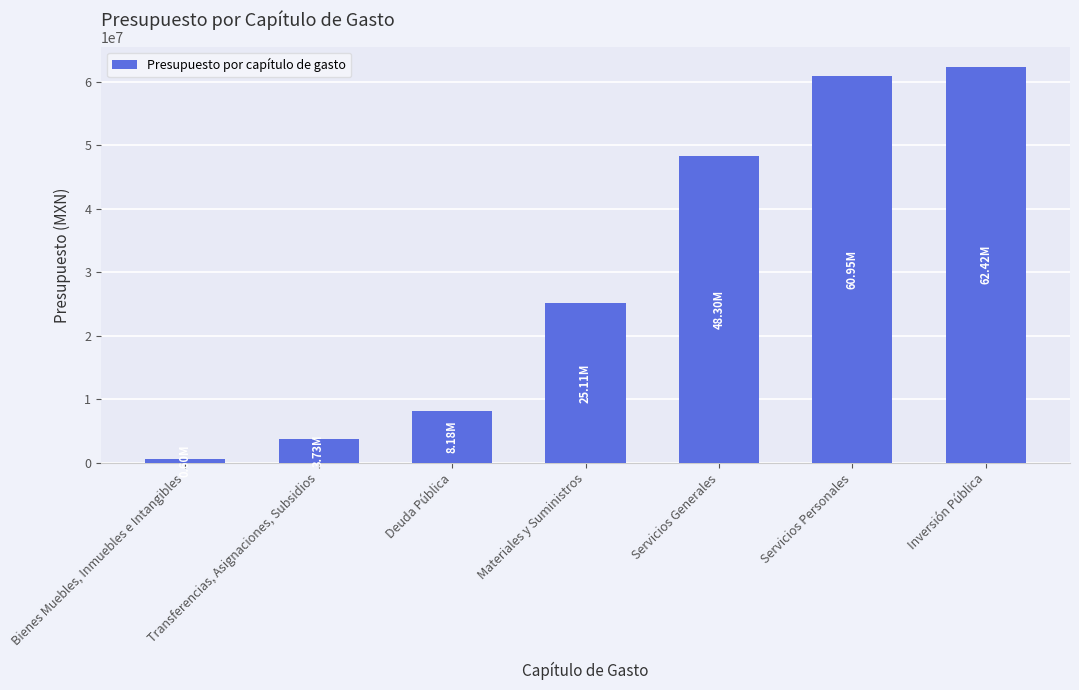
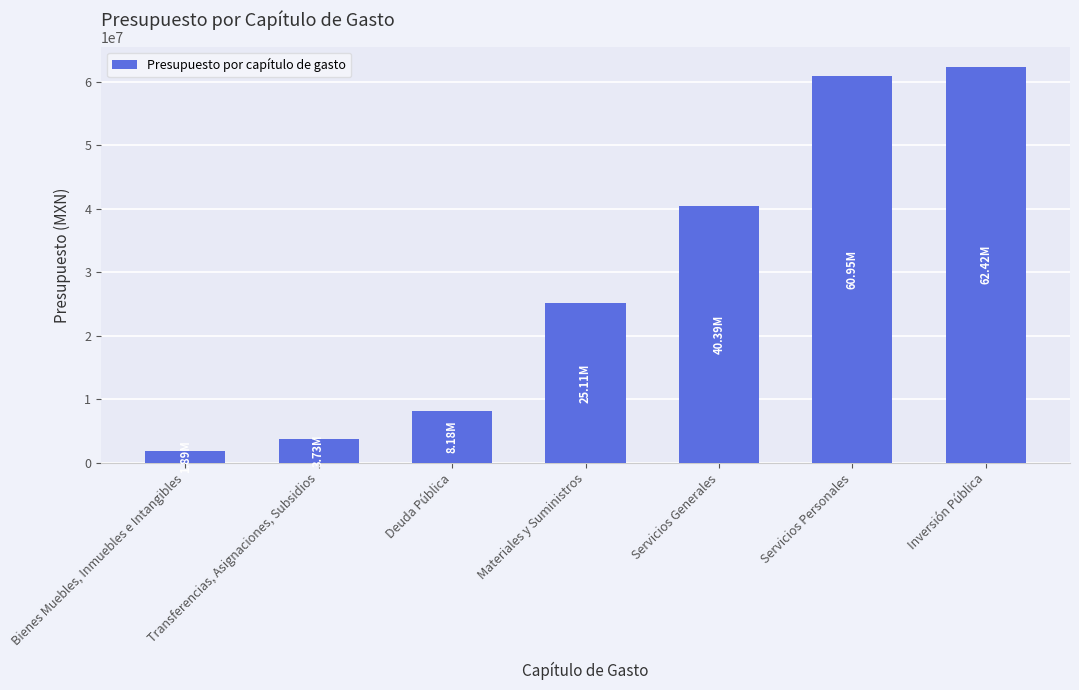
  {
-   "Bienes Muebles, Inmuebles e Intangibles": "1000000",
+   "Bienes Muebles, Inmuebles e Intangibles": "2000000",
    "Transferencias, Asignaciones, Subsidios": "3.73M",
    "Deuda Pública": "8.18M",
    "Materiales y Suministros": "25.11M",
-   "Servicios Generales": "48.30M",
+   "Servicios Generales": "40.39M",
    "Servicios Personales": "60.95M",
    "Inversión Pública": "62.42M"
  }
